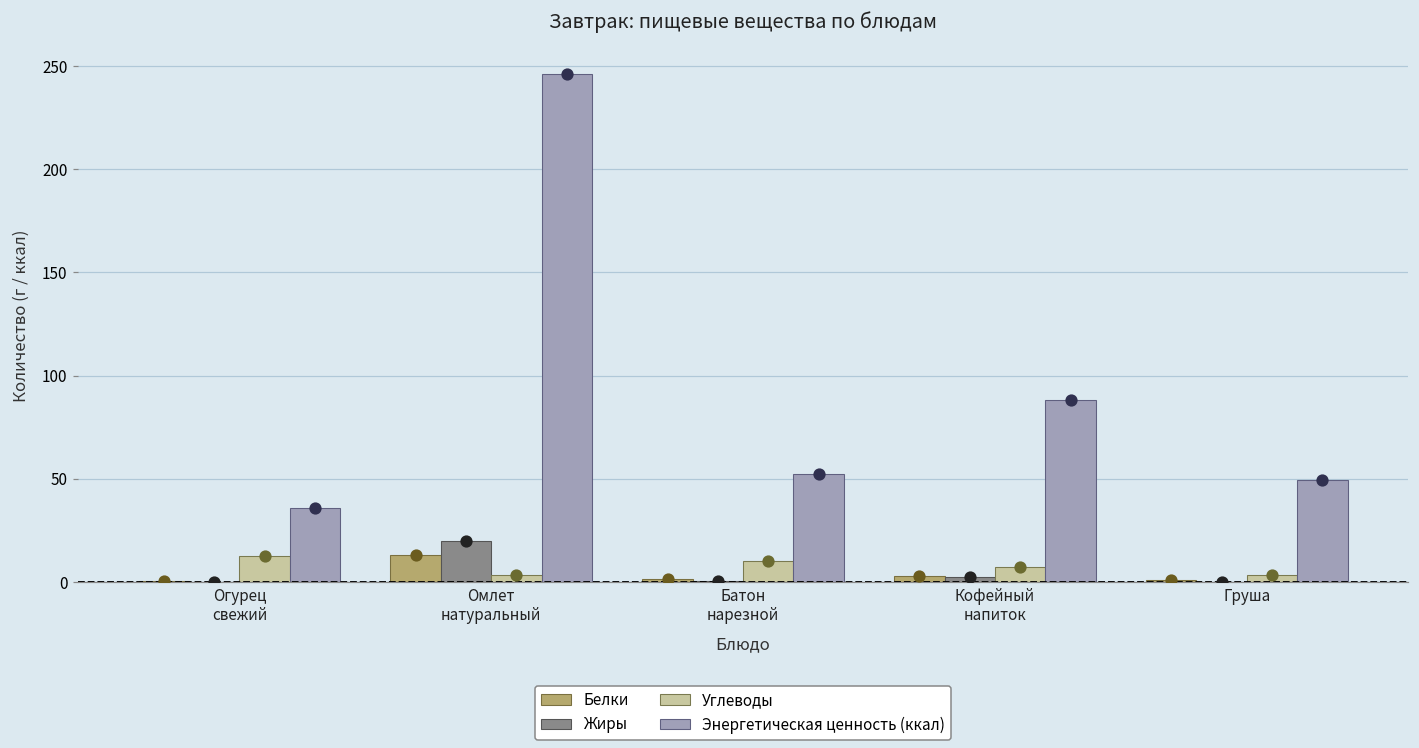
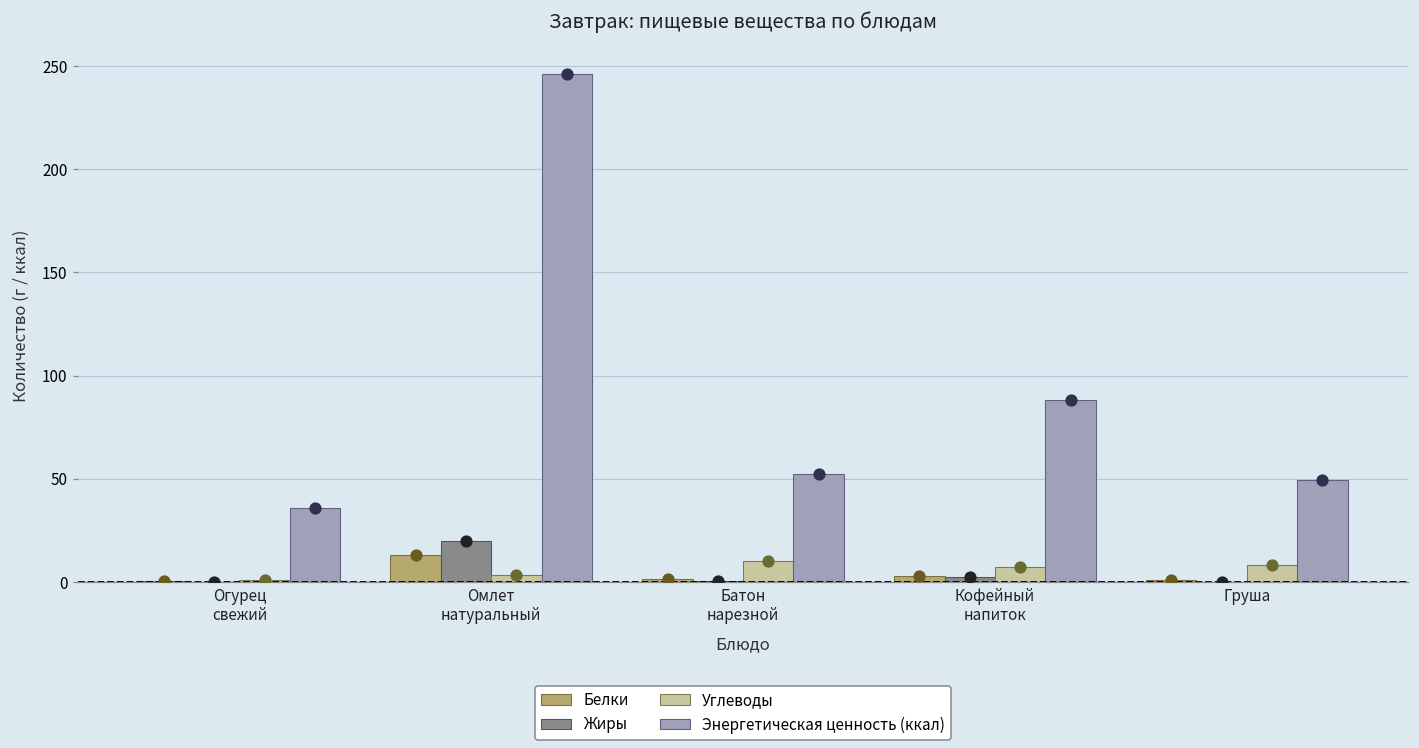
  {
    "Углеводы": {
-     "Огурец свежий": 13,
+     "Огурец свежий": 1,
      "Омлет натуральный": 3,
      "Батон нарезной": 10,
      "Кофейный напиток": 7,
-     "Груша": 3
+     "Груша": 8
    }
  }
